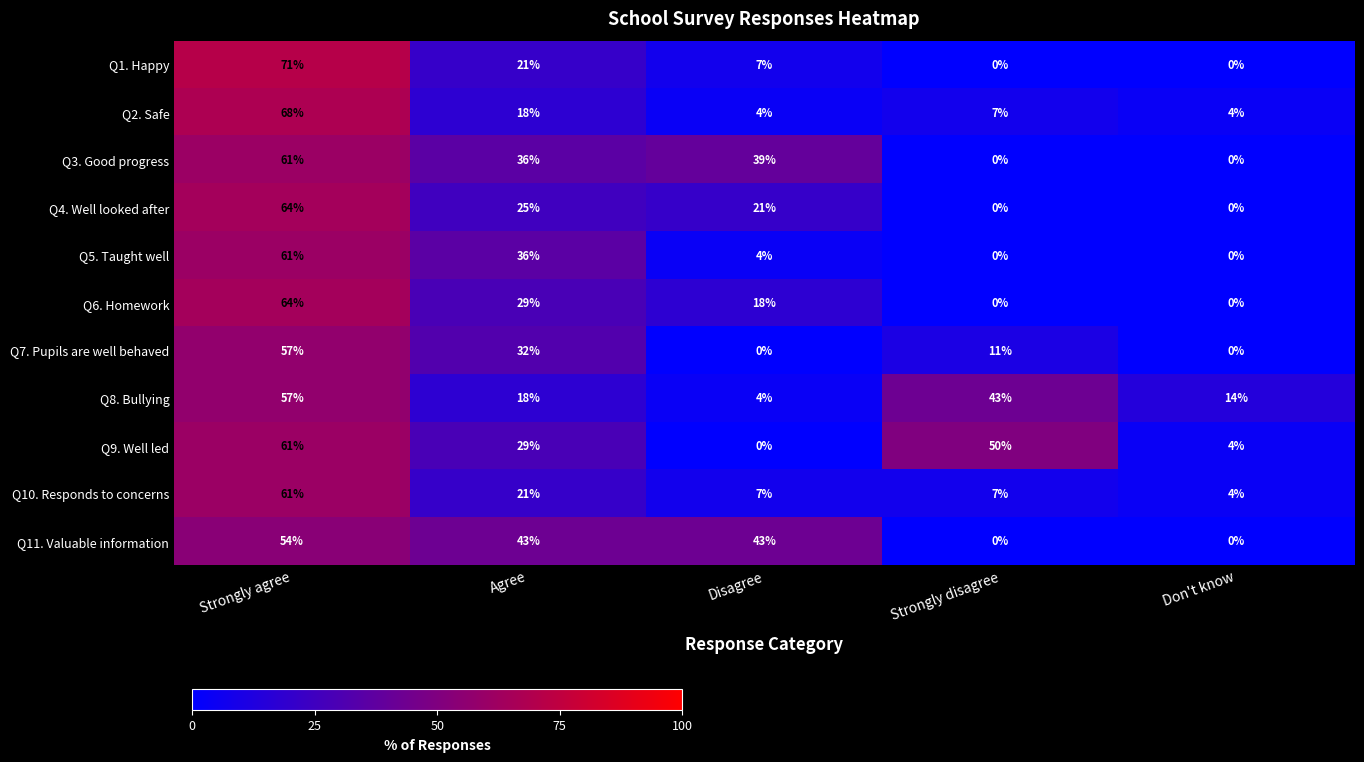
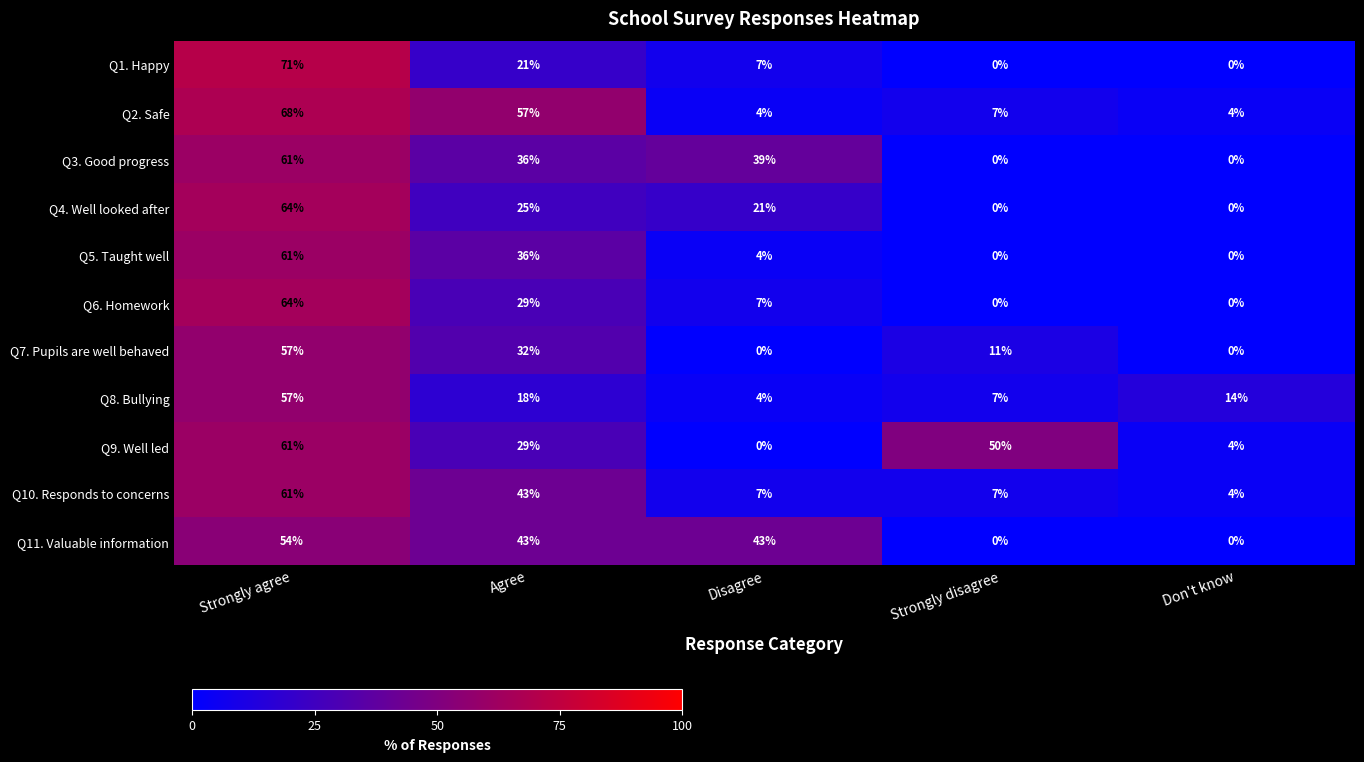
  {
    "Q1. Happy": {
      "Strongly agree": "71%",
      "Agree": "21%",
      "Disagree": "7%",
      "Strongly disagree": "0%",
      "Don't know": "0%"
    },
    "Q2. Safe": {
      "Strongly agree": "68%",
-     "Agree": "18%",
+     "Agree": "57%",
      "Disagree": "4%",
      "Strongly disagree": "7%",
      "Don't know": "4%"
    },
    "Q3. Good progress": {
      "Strongly agree": "61%",
      "Agree": "36%",
      "Disagree": "39%",
      "Strongly disagree": "0%",
      "Don't know": "0%"
    },
    "Q4. Well looked after": {
      "Strongly agree": "64%",
      "Agree": "25%",
      "Disagree": "21%",
      "Strongly disagree": "0%",
      "Don't know": "0%"
    },
    "Q5. Taught well": {
      "Strongly agree": "61%",
      "Agree": "36%",
      "Disagree": "4%",
      "Strongly disagree": "0%",
      "Don't know": "0%"
    },
    "Q6. Homework": {
      "Strongly agree": "64%",
      "Agree": "29%",
-     "Disagree": "18%",
+     "Disagree": "7%",
      "Strongly disagree": "0%",
      "Don't know": "0%"
    },
    "Q7. Pupils are well behaved": {
      "Strongly agree": "57%",
      "Agree": "32%",
      "Disagree": "0%",
      "Strongly disagree": "11%",
      "Don't know": "0%"
    },
    "Q8. Bullying": {
      "Strongly agree": "57%",
      "Agree": "18%",
      "Disagree": "4%",
-     "Strongly disagree": "43%",
+     "Strongly disagree": "7%",
      "Don't know": "14%"
    },
    "Q9. Well led": {
      "Strongly agree": "61%",
      "Agree": "29%",
      "Disagree": "0%",
      "Strongly disagree": "50%",
      "Don't know": "4%"
    },
    "Q10. Responds to concerns": {
      "Strongly agree": "61%",
-     "Agree": "21%",
+     "Agree": "43%",
      "Disagree": "7%",
      "Strongly disagree": "7%",
      "Don't know": "4%"
    },
    "Q11. Valuable information": {
      "Strongly agree": "54%",
      "Agree": "43%",
      "Disagree": "43%",
      "Strongly disagree": "0%",
      "Don't know": "0%"
    }
  }
